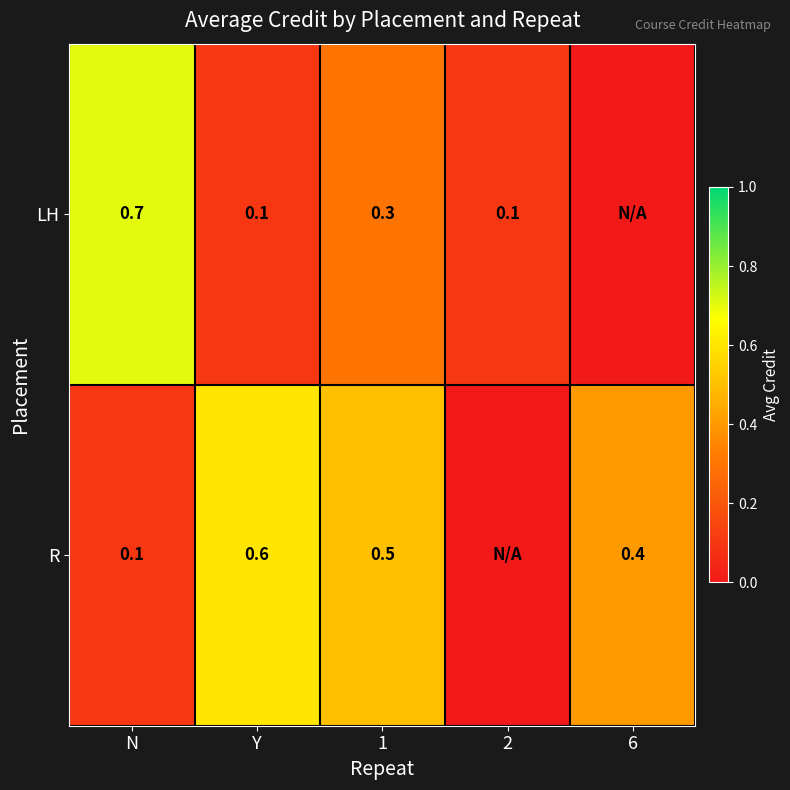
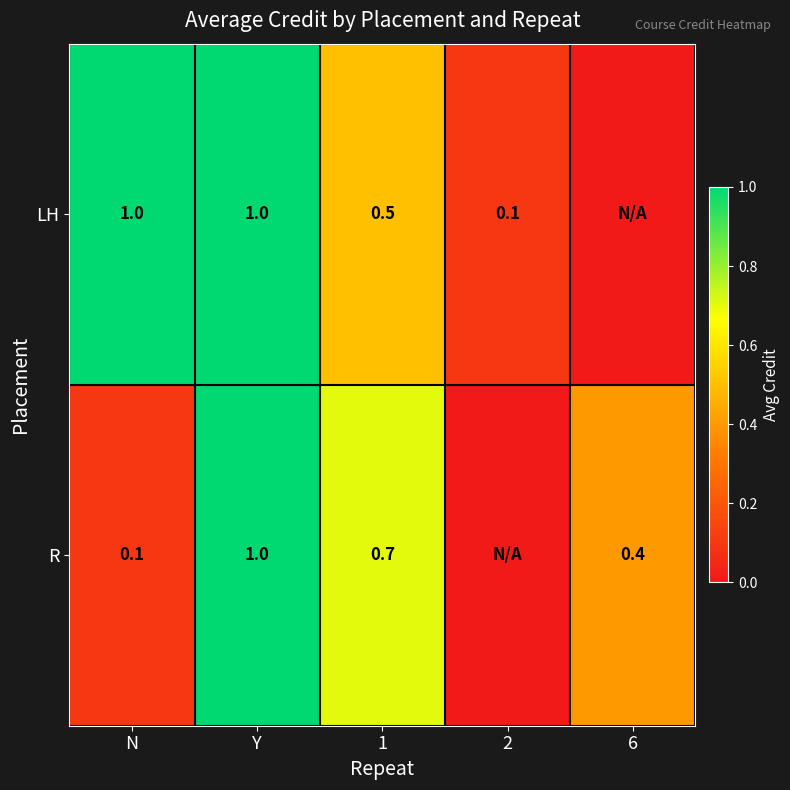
  {
    "LH": {
-     "N": 0.7,
-     "Y": 0.1,
-     "1": 0.3,
+     "N": 1.0,
+     "Y": 1.0,
+     "1": 0.5,
      "2": 0.1
    },
    "R": {
      "N": 0.1,
-     "Y": 0.6,
-     "1": 0.5,
+     "Y": 1.0,
+     "1": 0.7,
      "6": 0.4
    }
  }
